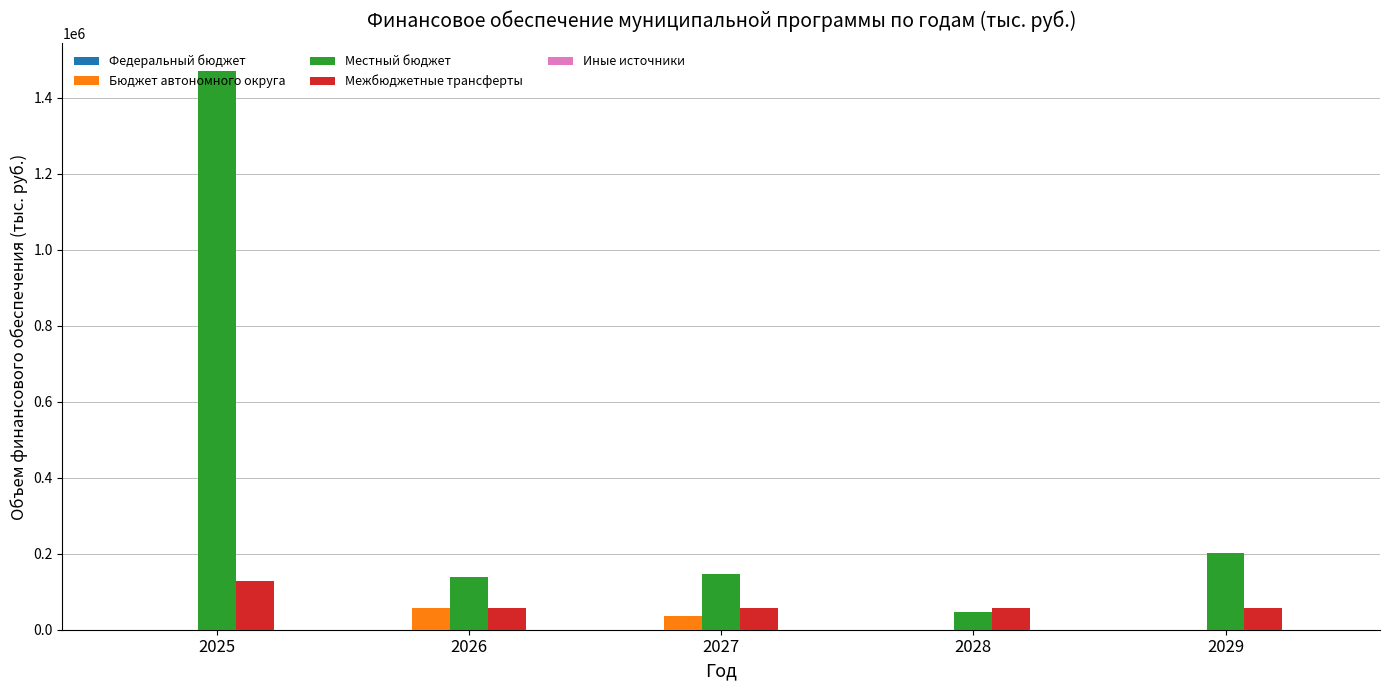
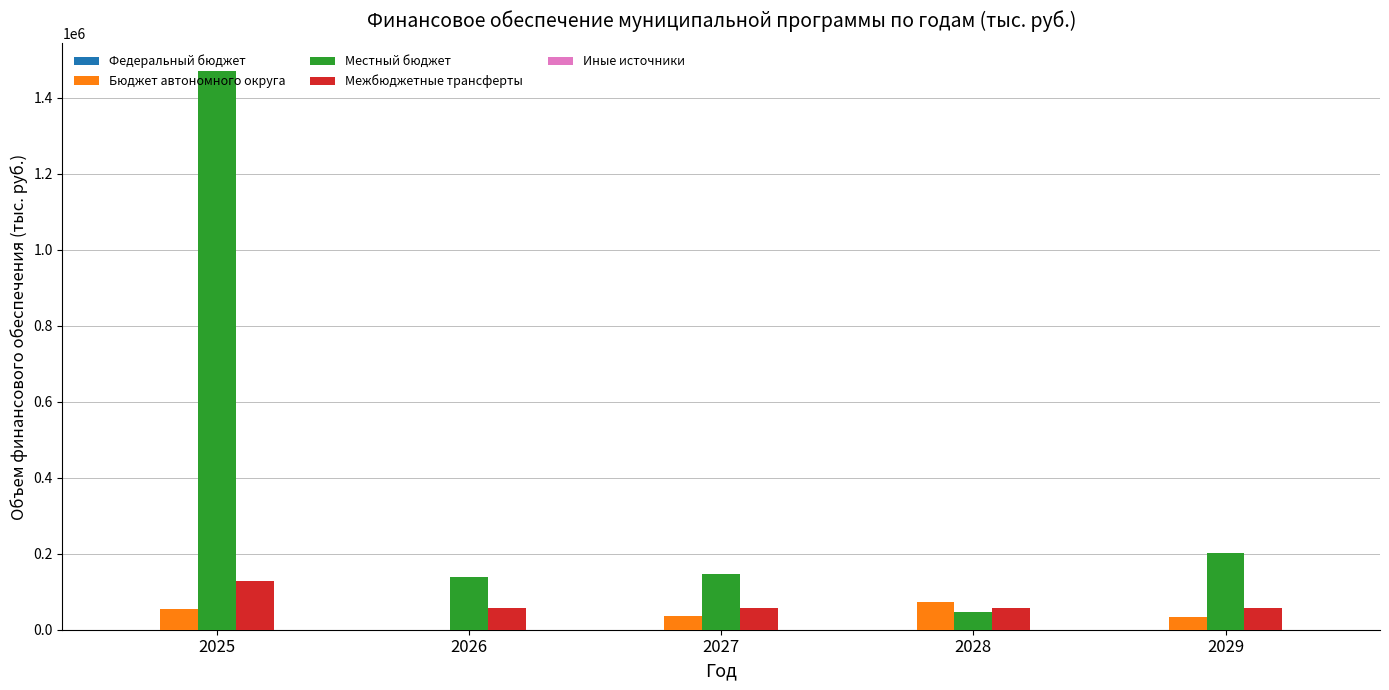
  {
    "Федеральный бюджет": {
      "2025": 0,
      "2026": 0,
      "2027": 0,
      "2028": 0,
      "2029": 0
    },
    "Бюджет автономного округа": {
-     "2025": 0,
-     "2026": 60000,
+     "2025": 60000,
+     "2026": 0,
      "2027": 40000,
-     "2028": 0,
-     "2029": 0
+     "2028": 70000,
+     "2029": 30000
    },
    "Местный бюджет": {
      "2025": 1470000,
      "2026": 140000,
      "2027": 150000,
      "2028": 50000,
      "2029": 200000
    },
    "Межбюджетные трансферты": {
      "2025": 130000,
      "2026": 60000,
      "2027": 60000,
      "2028": 60000,
      "2029": 60000
    },
    "Иные источники": {
      "2025": 0,
      "2026": 0,
      "2027": 0,
      "2028": 0,
      "2029": 0
    }
  }
